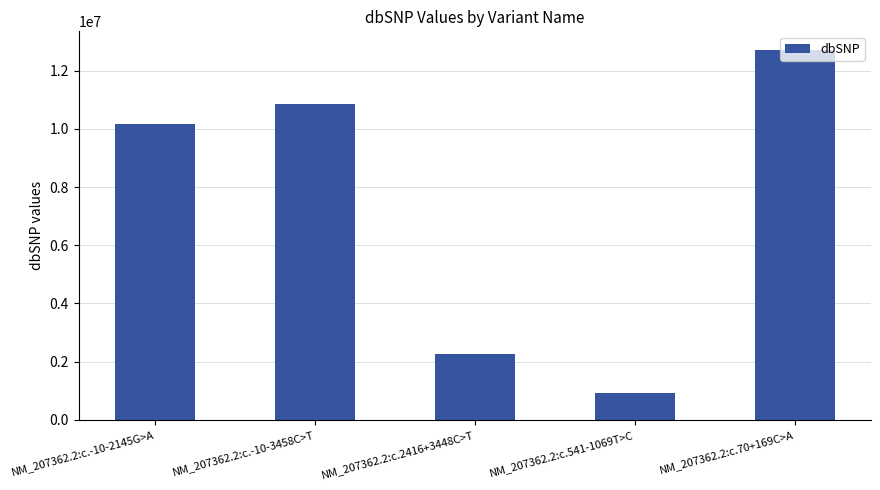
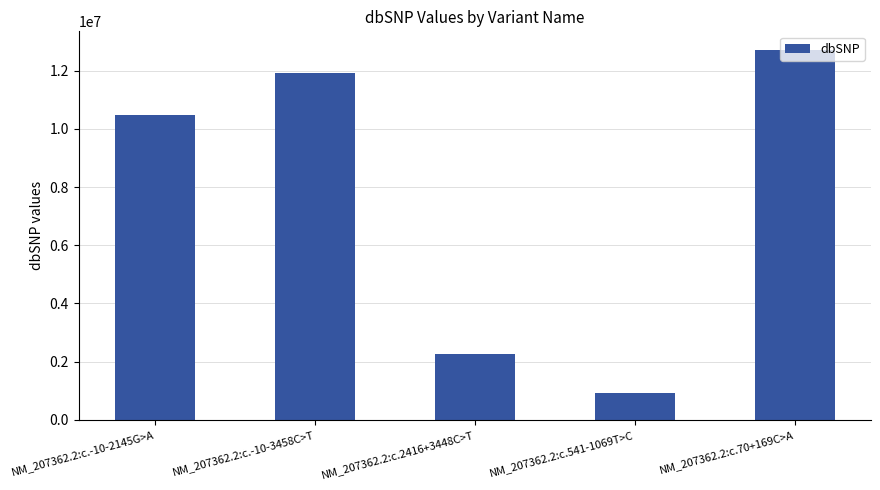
  {
-   "NM_207362.2:c.-10-2145G>A": 10200000,
-   "NM_207362.2:c.-10-3458C>T": 10900000,
+   "NM_207362.2:c.-10-2145G>A": 10500000,
+   "NM_207362.2:c.-10-3458C>T": 11900000,
    "NM_207362.2:c.2416+3448C>T": 2300000,
    "NM_207362.2:c.541-1069T>C": 900000
  }
